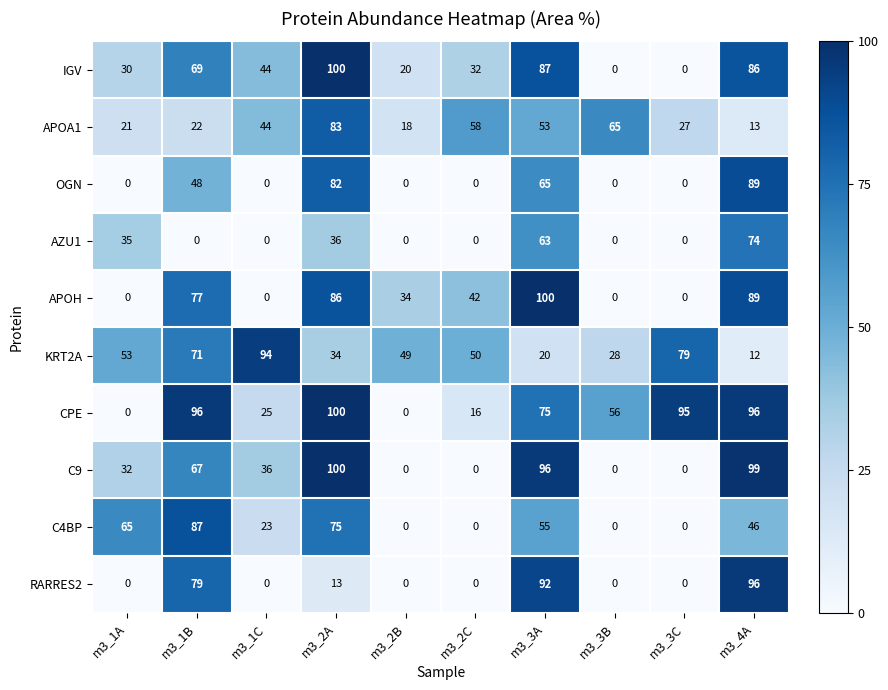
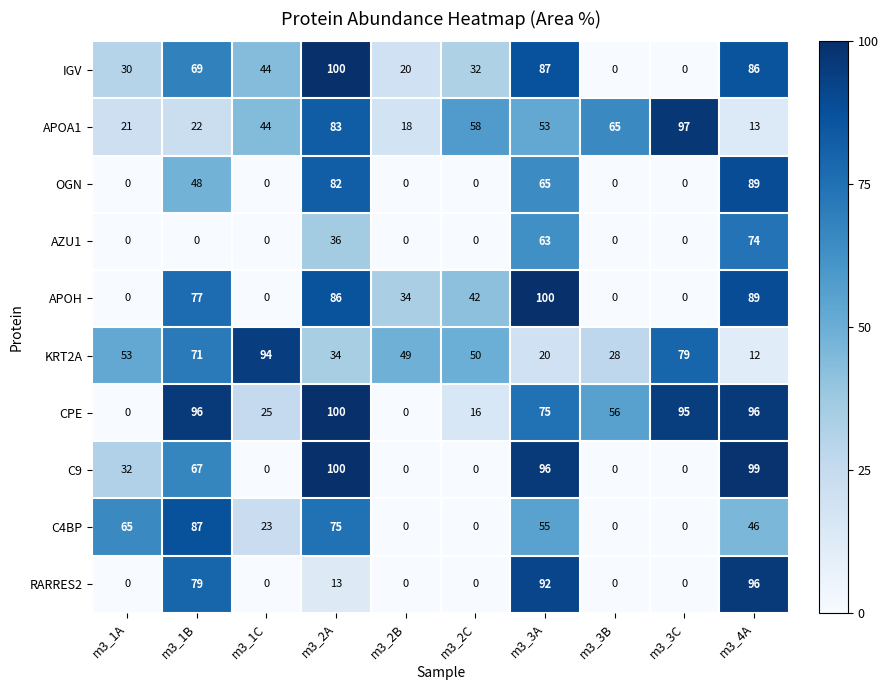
  {
    "IGV": {
      "m3_1A": 30,
      "m3_1B": 69,
      "m3_1C": 44,
      "m3_2A": 100,
      "m3_2B": 20,
      "m3_2C": 32,
      "m3_3A": 87,
      "m3_3B": 0,
      "m3_3C": 0,
      "m3_4A": 86
    },
    "APOA1": {
      "m3_1A": 21,
      "m3_1B": 22,
      "m3_1C": 44,
      "m3_2A": 83,
      "m3_2B": 18,
      "m3_2C": 58,
      "m3_3A": 53,
      "m3_3B": 65,
-     "m3_3C": 27,
+     "m3_3C": 97,
      "m3_4A": 13
    },
    "OGN": {
      "m3_1A": 0,
      "m3_1B": 48,
      "m3_1C": 0,
      "m3_2A": 82,
      "m3_2B": 0,
      "m3_2C": 0,
      "m3_3A": 65,
      "m3_3B": 0,
      "m3_3C": 0,
      "m3_4A": 89
    },
    "AZU1": {
-     "m3_1A": 35,
+     "m3_1A": 0,
      "m3_1B": 0,
      "m3_1C": 0,
      "m3_2A": 36,
      "m3_2B": 0,
      "m3_2C": 0,
      "m3_3A": 63,
      "m3_3B": 0,
      "m3_3C": 0,
      "m3_4A": 74
    },
    "APOH": {
      "m3_1A": 0,
      "m3_1B": 77,
      "m3_1C": 0,
      "m3_2A": 86,
      "m3_2B": 34,
      "m3_2C": 42,
      "m3_3A": 100,
      "m3_3B": 0,
      "m3_3C": 0,
      "m3_4A": 89
    },
    "KRT2A": {
      "m3_1A": 53,
      "m3_1B": 71,
      "m3_1C": 94,
      "m3_2A": 34,
      "m3_2B": 49,
      "m3_2C": 50,
      "m3_3A": 20,
      "m3_3B": 28,
      "m3_3C": 79,
      "m3_4A": 12
    },
    "CPE": {
      "m3_1A": 0,
      "m3_1B": 96,
      "m3_1C": 25,
      "m3_2A": 100,
      "m3_2B": 0,
      "m3_2C": 16,
      "m3_3A": 75,
      "m3_3B": 56,
      "m3_3C": 95,
      "m3_4A": 96
    },
    "C9": {
      "m3_1A": 32,
      "m3_1B": 67,
-     "m3_1C": 36,
+     "m3_1C": 0,
      "m3_2A": 100,
      "m3_2B": 0,
      "m3_2C": 0,
      "m3_3A": 96,
      "m3_3B": 0,
      "m3_3C": 0,
      "m3_4A": 99
    },
    "C4BP": {
      "m3_1A": 65,
      "m3_1B": 87,
      "m3_1C": 23,
      "m3_2A": 75,
      "m3_2B": 0,
      "m3_2C": 0,
      "m3_3A": 55,
      "m3_3B": 0,
      "m3_3C": 0,
      "m3_4A": 46
    },
    "RARRES2": {
      "m3_1A": 0,
      "m3_1B": 79,
      "m3_1C": 0,
      "m3_2A": 13,
      "m3_2B": 0,
      "m3_2C": 0,
      "m3_3A": 92,
      "m3_3B": 0,
      "m3_3C": 0,
      "m3_4A": 96
    }
  }
